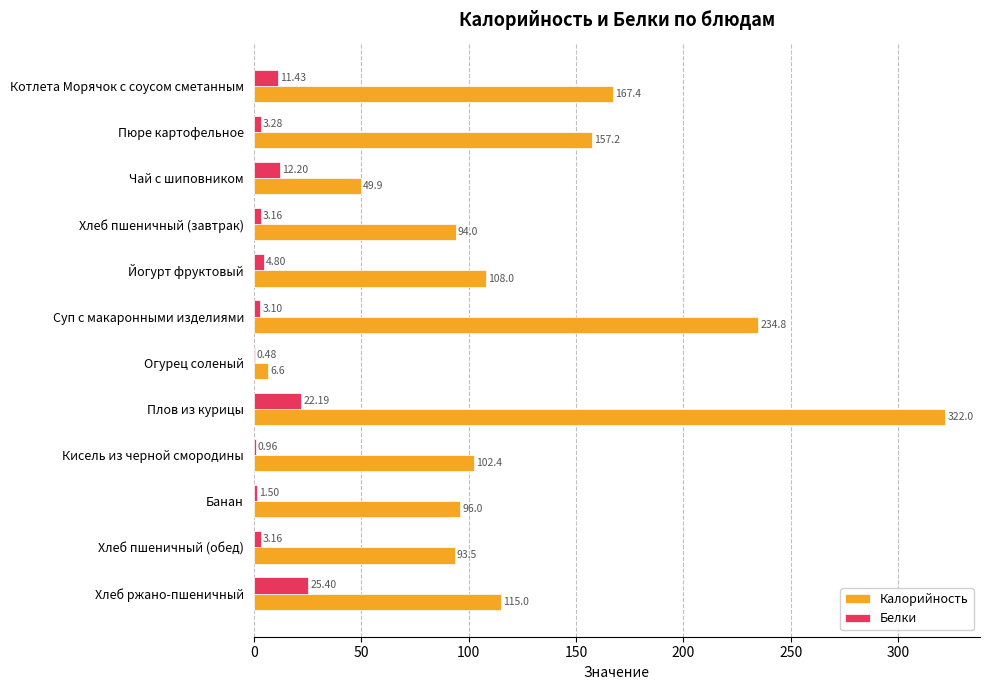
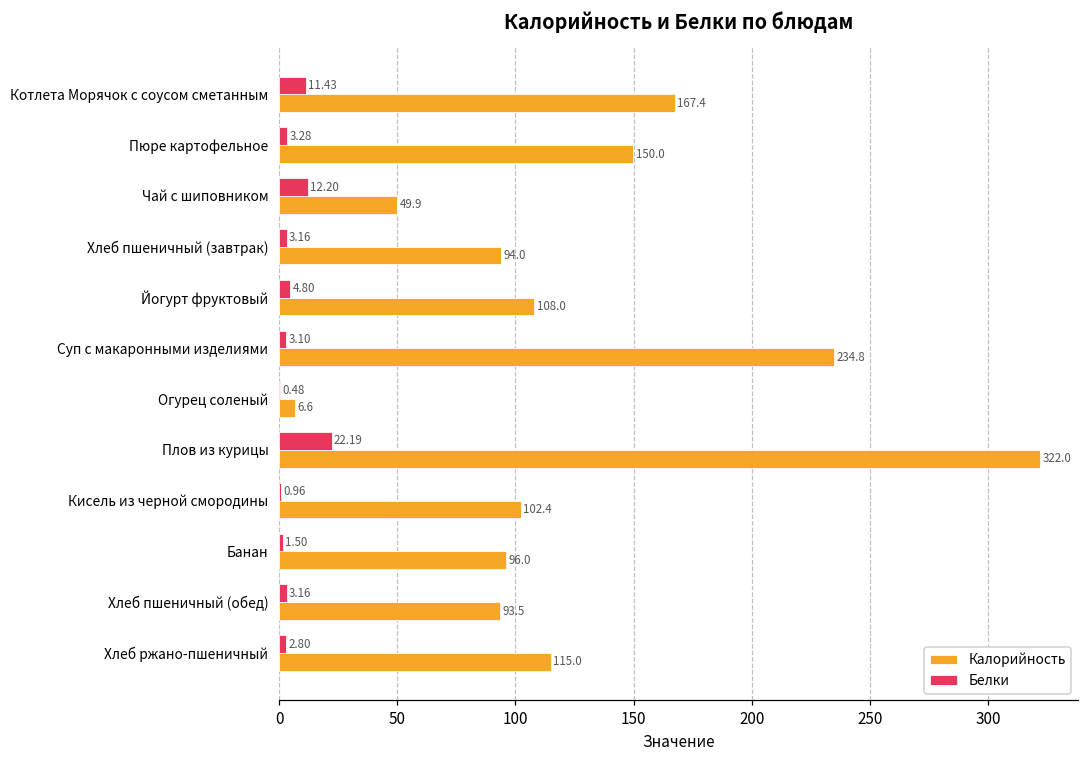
  {
    "Калорийность": {
      "Котлета Морячок с соусом сметанным": 167.4,
-     "Пюре картофельное": 157.2,
+     "Пюре картофельное": 150.0,
      "Чай с шиповником": 49.9,
      "Хлеб пшеничный (завтрак)": 94.0,
      "Йогурт фруктовый": 108.0,
      "Суп с макаронными изделиями": 234.8,
      "Огурец соленый": 6.6,
      "Плов из курицы": 322.0,
      "Кисель из черной смородины": 102.4,
      "Банан": 96.0,
      "Хлеб пшеничный (обед)": 93.5,
      "Хлеб ржано-пшеничный": 115.0
    },
    "Белки": {
      "Котлета Морячок с соусом сметанным": 11.43,
      "Пюре картофельное": 3.28,
      "Чай с шиповником": 12.20,
      "Хлеб пшеничный (завтрак)": 3.16,
      "Йогурт фруктовый": 4.80,
      "Суп с макаронными изделиями": 3.10,
      "Огурец соленый": 0.48,
      "Плов из курицы": 22.19,
      "Кисель из черной смородины": 0.96,
      "Банан": 1.50,
      "Хлеб пшеничный (обед)": 3.16,
-     "Хлеб ржано-пшеничный": 25.40
+     "Хлеб ржано-пшеничный": 2.80
    }
  }
